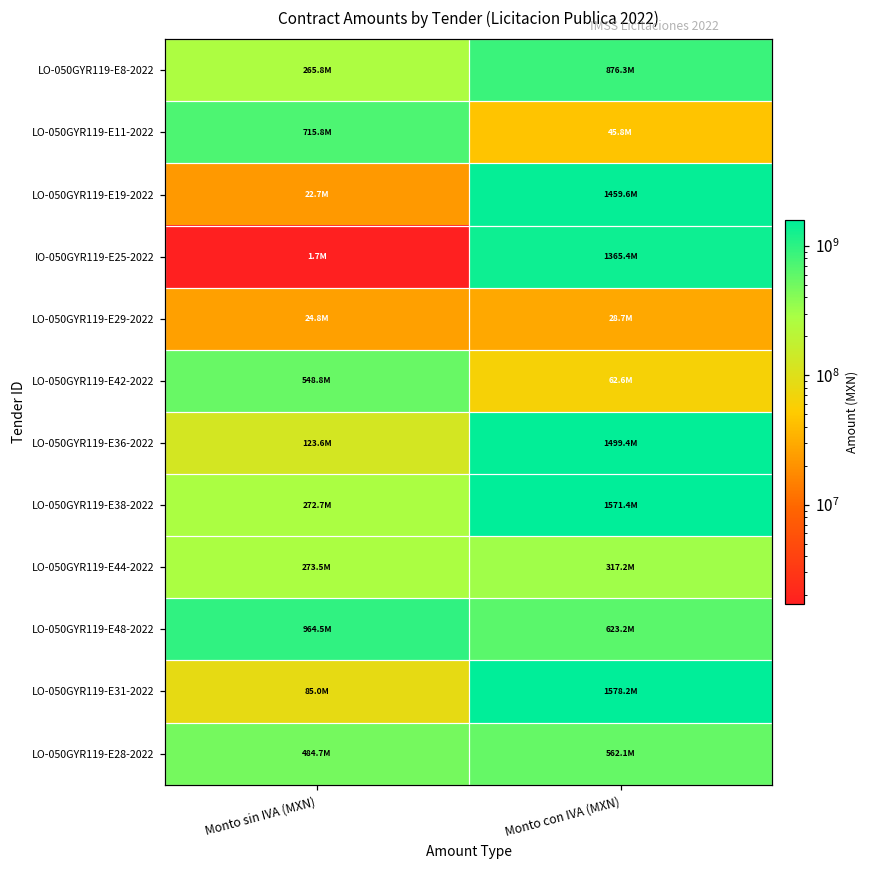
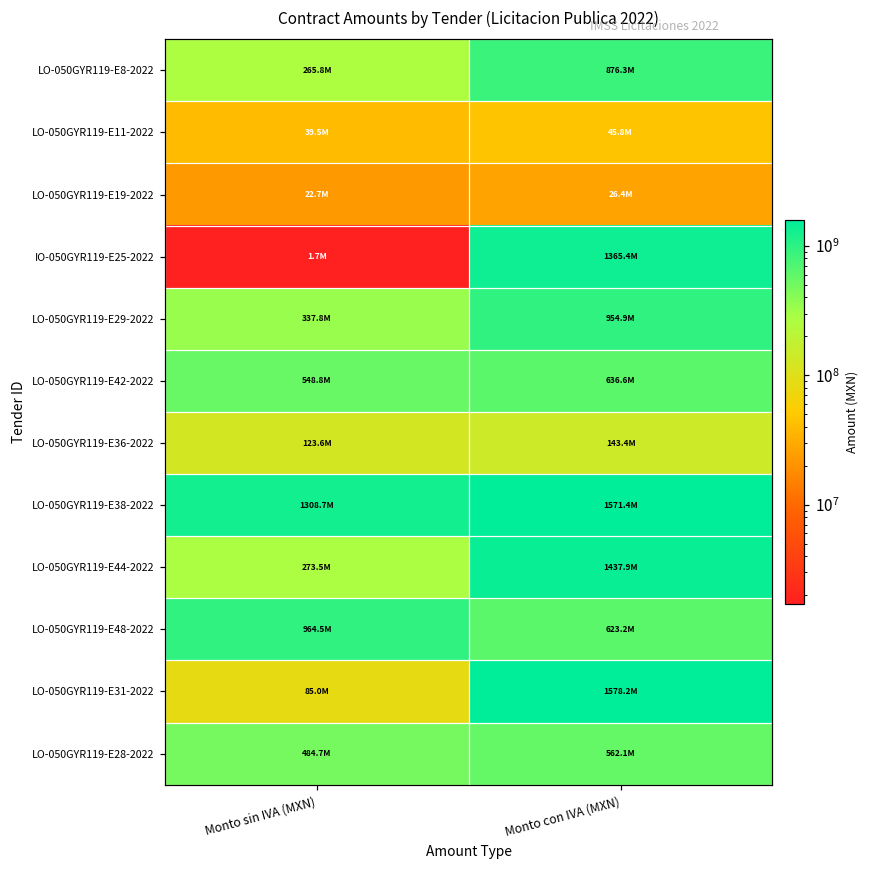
  {
    "LO-050GYR119-E8-2022": {
      "Monto sin IVA (MXN)": "265.8M",
      "Monto con IVA (MXN)": "876.3M"
    },
    "LO-050GYR119-E11-2022": {
-     "Monto sin IVA (MXN)": "715.8M",
+     "Monto sin IVA (MXN)": "39.5M",
      "Monto con IVA (MXN)": "45.8M"
    },
    "LO-050GYR119-E19-2022": {
      "Monto sin IVA (MXN)": "22.7M",
-     "Monto con IVA (MXN)": "1459.6M"
+     "Monto con IVA (MXN)": "26.4M"
    },
    "IO-050GYR119-E25-2022": {
      "Monto sin IVA (MXN)": "1.7M",
      "Monto con IVA (MXN)": "1365.4M"
    },
    "LO-050GYR119-E29-2022": {
-     "Monto sin IVA (MXN)": "24.8M",
-     "Monto con IVA (MXN)": "28.7M"
+     "Monto sin IVA (MXN)": "337.8M",
+     "Monto con IVA (MXN)": "954.9M"
    },
    "LO-050GYR119-E42-2022": {
      "Monto sin IVA (MXN)": "548.8M",
-     "Monto con IVA (MXN)": "62.6M"
+     "Monto con IVA (MXN)": "636.6M"
    },
    "LO-050GYR119-E36-2022": {
      "Monto sin IVA (MXN)": "123.6M",
-     "Monto con IVA (MXN)": "1499.4M"
+     "Monto con IVA (MXN)": "143.4M"
    },
    "LO-050GYR119-E38-2022": {
-     "Monto sin IVA (MXN)": "272.7M",
+     "Monto sin IVA (MXN)": "1308.7M",
      "Monto con IVA (MXN)": "1571.4M"
    },
    "LO-050GYR119-E44-2022": {
      "Monto sin IVA (MXN)": "273.5M",
-     "Monto con IVA (MXN)": "317.2M"
+     "Monto con IVA (MXN)": "1437.9M"
    },
    "LO-050GYR119-E48-2022": {
      "Monto sin IVA (MXN)": "964.5M",
      "Monto con IVA (MXN)": "623.2M"
    },
    "LO-050GYR119-E31-2022": {
      "Monto sin IVA (MXN)": "85.0M",
      "Monto con IVA (MXN)": "1578.2M"
    },
    "LO-050GYR119-E28-2022": {
      "Monto sin IVA (MXN)": "484.7M",
      "Monto con IVA (MXN)": "562.1M"
    }
  }
